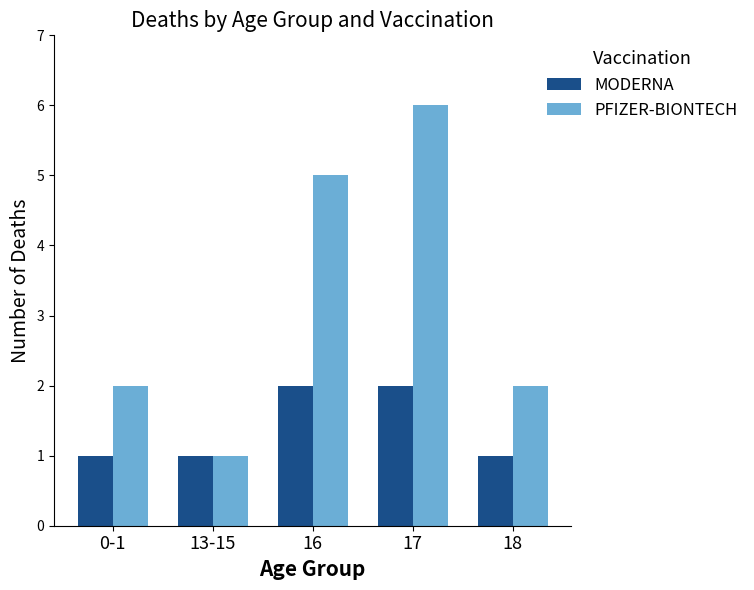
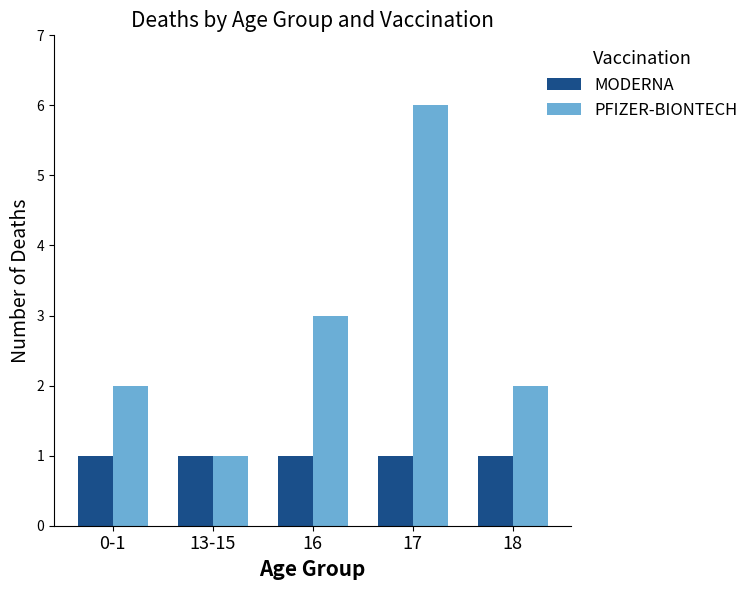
  {
    "MODERNA": {
      "0-1": 1,
      "13-15": 1,
-     "16": 2,
-     "17": 2,
+     "16": 1,
+     "17": 1,
      "18": 1
    },
    "PFIZER-BIONTECH": {
      "0-1": 2,
      "13-15": 1,
-     "16": 5,
+     "16": 3,
      "17": 6,
      "18": 2
    }
  }
